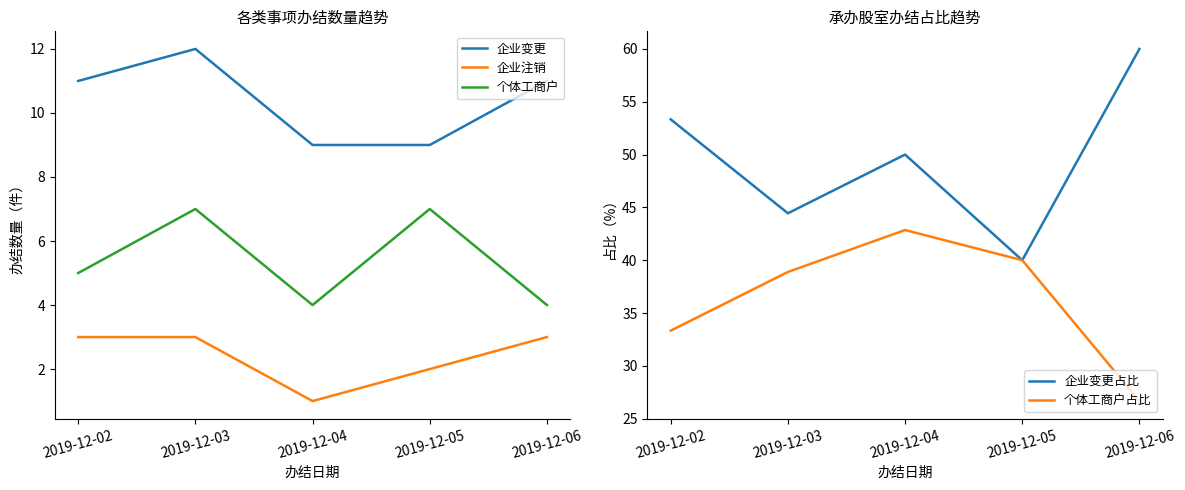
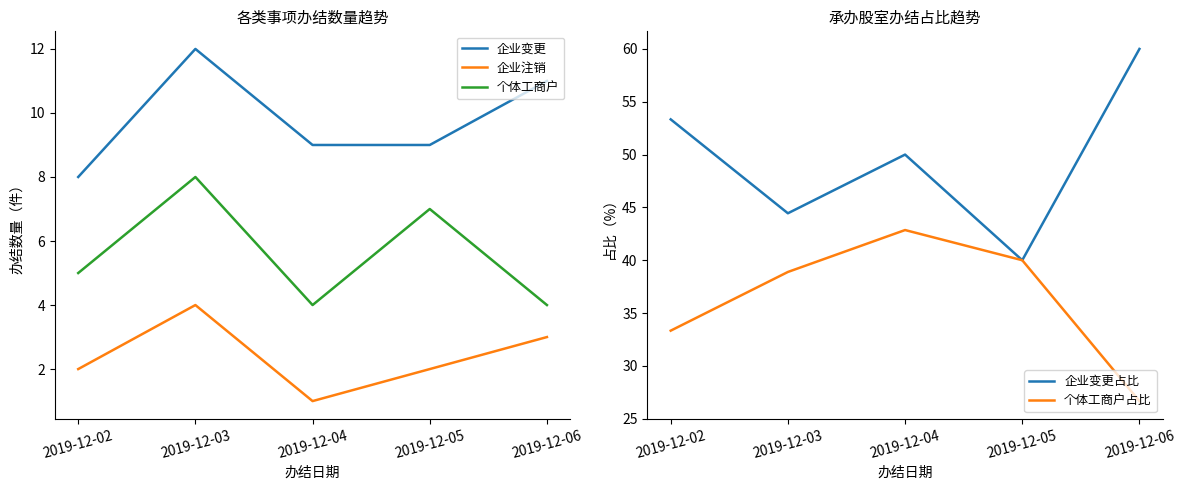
  {
    "各类事项办结数量趋势": {
      "企业变更": {
-       "2019-12-02": 11,
+       "2019-12-02": 8,
        "2019-12-03": 12,
        "2019-12-04": 9,
        "2019-12-05": 9
      },
      "企业注销": {
-       "2019-12-02": 3,
-       "2019-12-03": 3,
+       "2019-12-02": 2,
+       "2019-12-03": 4,
        "2019-12-04": 1,
        "2019-12-05": 2,
        "2019-12-06": 3
      },
      "个体工商户": {
        "2019-12-02": 5,
-       "2019-12-03": 7,
+       "2019-12-03": 8,
        "2019-12-04": 4,
        "2019-12-05": 7,
        "2019-12-06": 4
      }
    },
    "承办股室办结占比趋势": {
      "企业变更占比": {
        "2019-12-02": 53.3,
        "2019-12-03": 44.4,
        "2019-12-04": 50.0,
        "2019-12-06": 60.0
      },
      "个体工商户占比": {
        "2019-12-02": 33.3,
        "2019-12-03": 38.9,
        "2019-12-04": 42.9
      }
    }
  }
